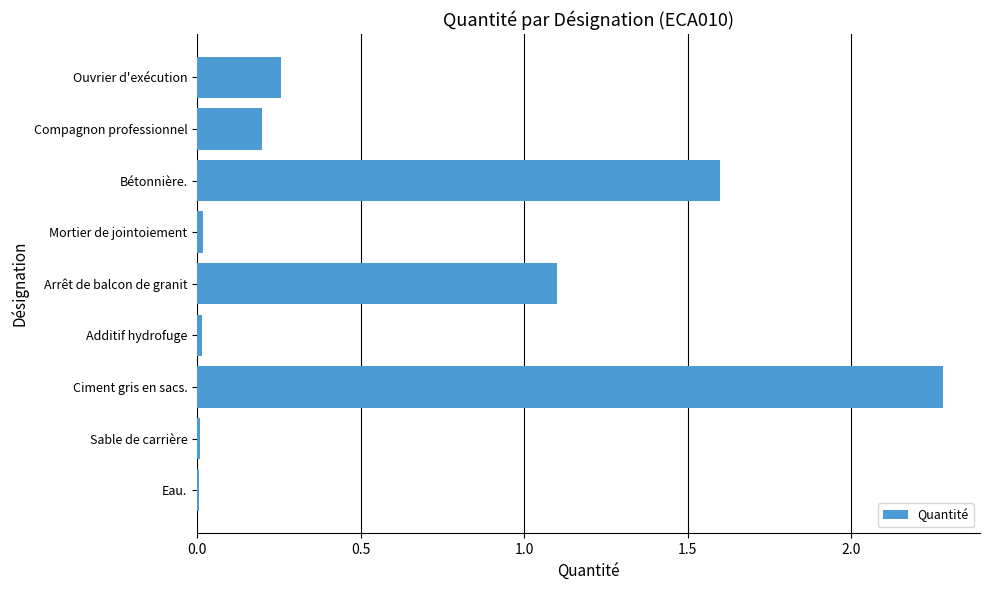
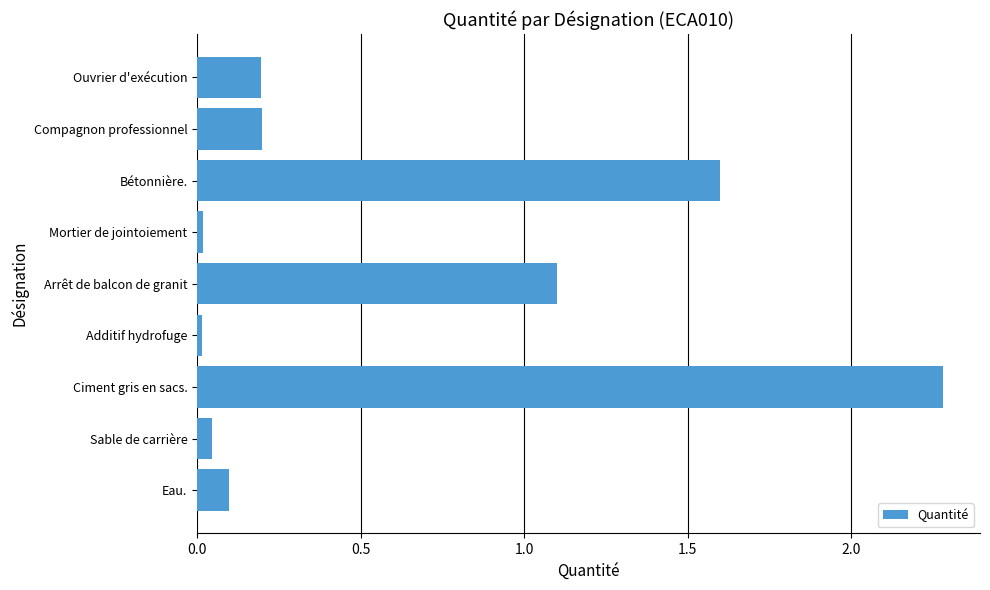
  {
-   "Ouvrier d'exécution": 0.26,
+   "Ouvrier d'exécution": 0.20,
    "Compagnon professionnel": 0.20,
    "Bétonnière.": 1.60,
    "Mortier de jointoiement": 0.02,
    "Arrêt de balcon de granit": 1.10,
    "Additif hydrofuge": 0.02,
    "Ciment gris en sacs.": 2.28,
-   "Sable de carrière": 0.01,
-   "Eau.": 0.01
+   "Sable de carrière": 0.05,
+   "Eau.": 0.10
  }
